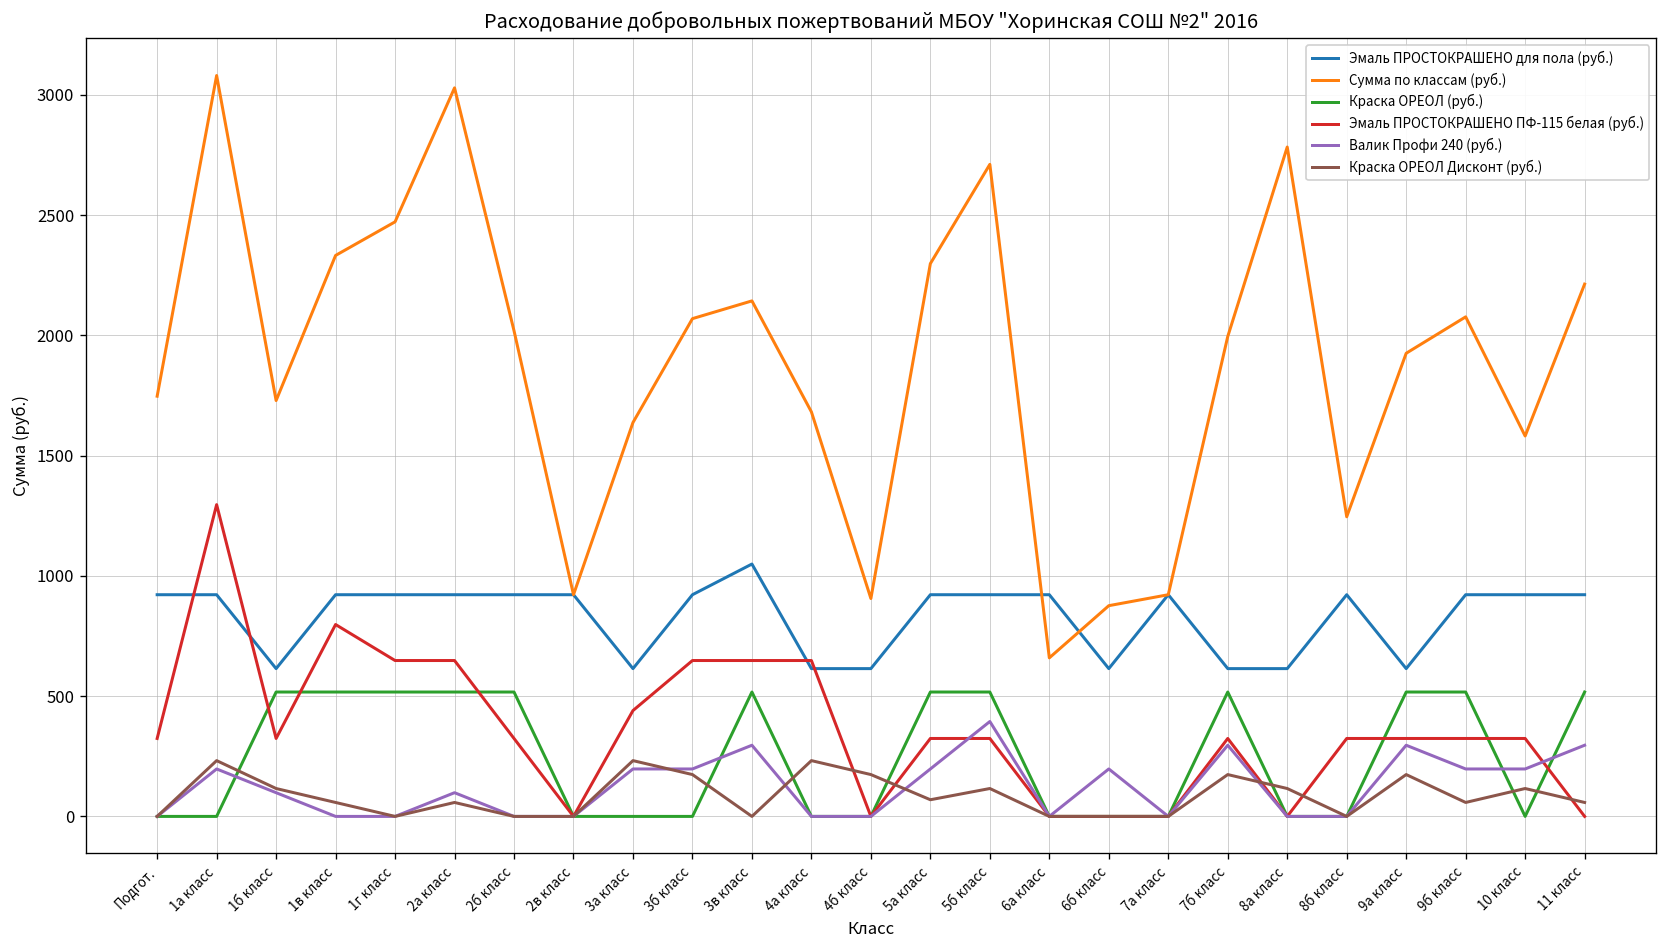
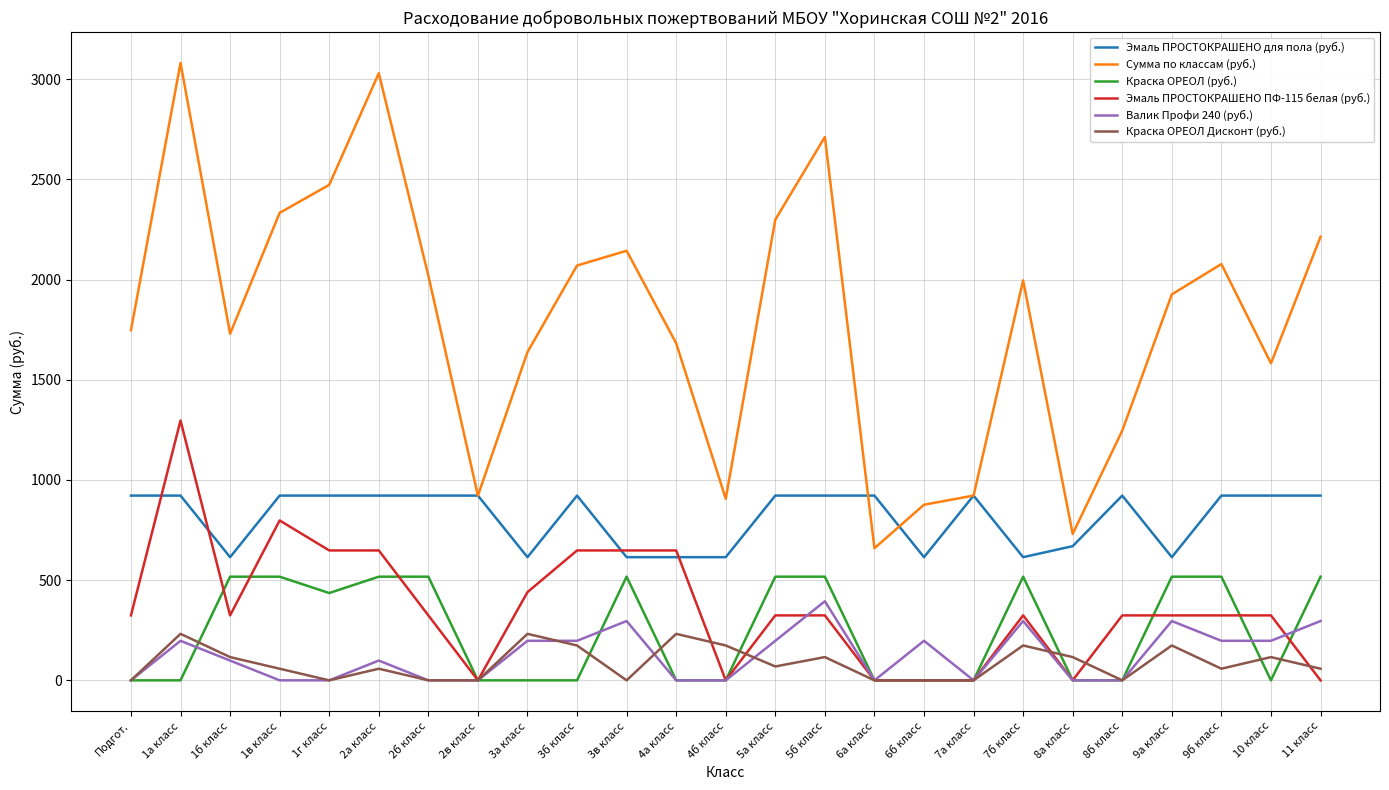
  {
    "Эмаль ПРОСТОКРАШЕНО для пола (руб.)": {
      "Подгот.": 920,
      "1а класс": 920,
      "1б класс": 610,
      "1в класс": 920,
      "1г класс": 920,
      "2а класс": 920,
      "2б класс": 920,
      "3а класс": 610,
      "3б класс": 920,
-     "3в класс": 1050,
+     "3в класс": 610,
      "4а класс": 610,
      "4б класс": 610,
      "5а класс": 920,
      "5б класс": 920,
      "6а класс": 920,
      "6б класс": 610,
      "7б класс": 610,
-     "8а класс": 610,
+     "8а класс": 670,
      "8б класс": 920,
      "9а класс": 610,
      "9б класс": 920,
      "10 класс": 920,
      "11 класс": 920
    },
    "Сумма по классам (руб.)": {
      "Подгот.": 1750,
      "1а класс": 3080,
      "1б класс": 1730,
      "1в класс": 2330,
      "1г класс": 2470,
      "2а класс": 3030,
      "2б класс": 2020,
      "3а класс": 1640,
      "3б класс": 2070,
      "3в класс": 2140,
      "4а класс": 1680,
      "4б класс": 910,
      "5а класс": 2300,
      "5б класс": 2710,
      "6а класс": 660,
      "6б класс": 880,
      "7б класс": 2000,
-     "8а класс": 2780,
+     "8а класс": 730,
      "8б класс": 1250,
      "9а класс": 1930,
      "9б класс": 2080,
      "10 класс": 1580,
      "11 класс": 2210
    },
    "Краска ОРЕОЛ (руб.)": {
      "1а класс": 0,
      "1б класс": 520,
      "1в класс": 520,
-     "1г класс": 520,
+     "1г класс": 440,
      "2а класс": 520,
      "2б класс": 520,
      "3а класс": 0,
      "3б класс": 0,
      "3в класс": 520,
      "5а класс": 520,
      "5б класс": 520,
      "7б класс": 520,
      "9а класс": 520,
      "9б класс": 520,
      "10 класс": 0,
      "11 класс": 520
    },
    "Эмаль ПРОСТОКРАШЕНО ПФ-115 белая (руб.)": {
      "Подгот.": 320,
      "1а класс": 1300,
      "1б класс": 320,
      "1в класс": 800,
      "1г класс": 650,
      "2а класс": 650,
      "2б класс": 320,
      "3а класс": 440,
      "3б класс": 650,
      "3в класс": 650,
      "4а класс": 650,
      "5а класс": 320,
      "5б класс": 320,
      "7б класс": 320,
      "8б класс": 320,
      "9а класс": 320,
      "9б класс": 320,
      "10 класс": 320,
      "11 класс": 0
    },
    "Валик Профи 240 (руб.)": {
      "1а класс": 200,
      "1б класс": 100,
      "1в класс": 0,
      "2а класс": 100,
      "3а класс": 200,
      "3б класс": 200,
      "3в класс": 300,
      "5а класс": 200,
      "5б класс": 390,
      "6б класс": 200,
      "7б класс": 300,
      "9а класс": 300,
      "9б класс": 200,
      "10 класс": 200,
      "11 класс": 300
    },
    "Краска ОРЕОЛ Дисконт (руб.)": {
      "1а класс": 230,
      "1б класс": 120,
      "1в класс": 60,
      "2а класс": 60,
      "3а класс": 230,
      "3б класс": 170,
      "3в класс": 0,
      "4а класс": 230,
      "4б класс": 170,
      "5а класс": 70,
      "5б класс": 120,
      "7б класс": 170,
      "8а класс": 120,
      "9а класс": 170,
      "9б класс": 60,
      "10 класс": 120,
      "11 класс": 60
    }
  }
